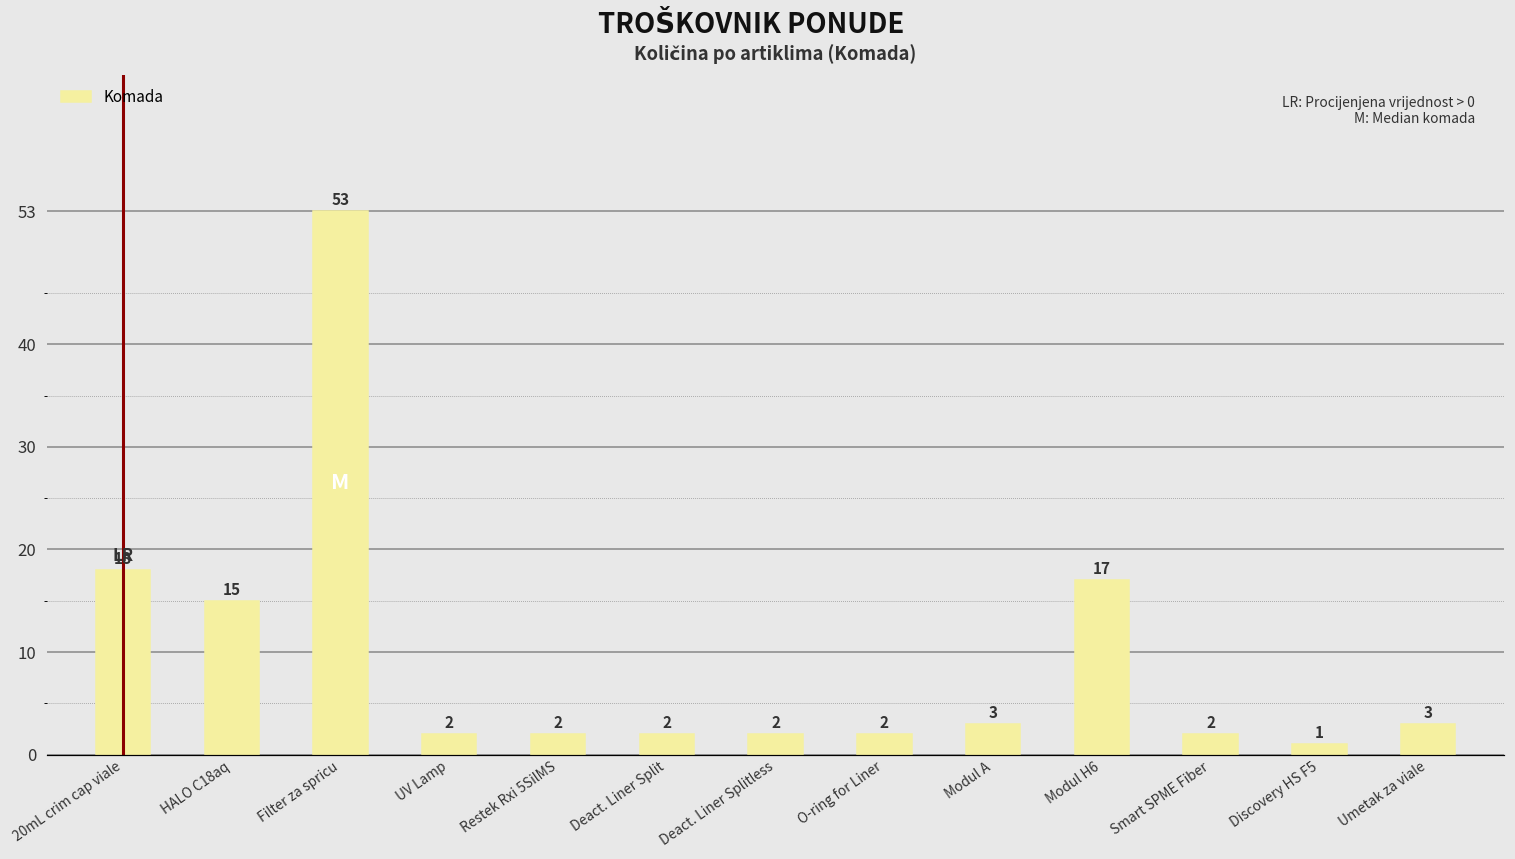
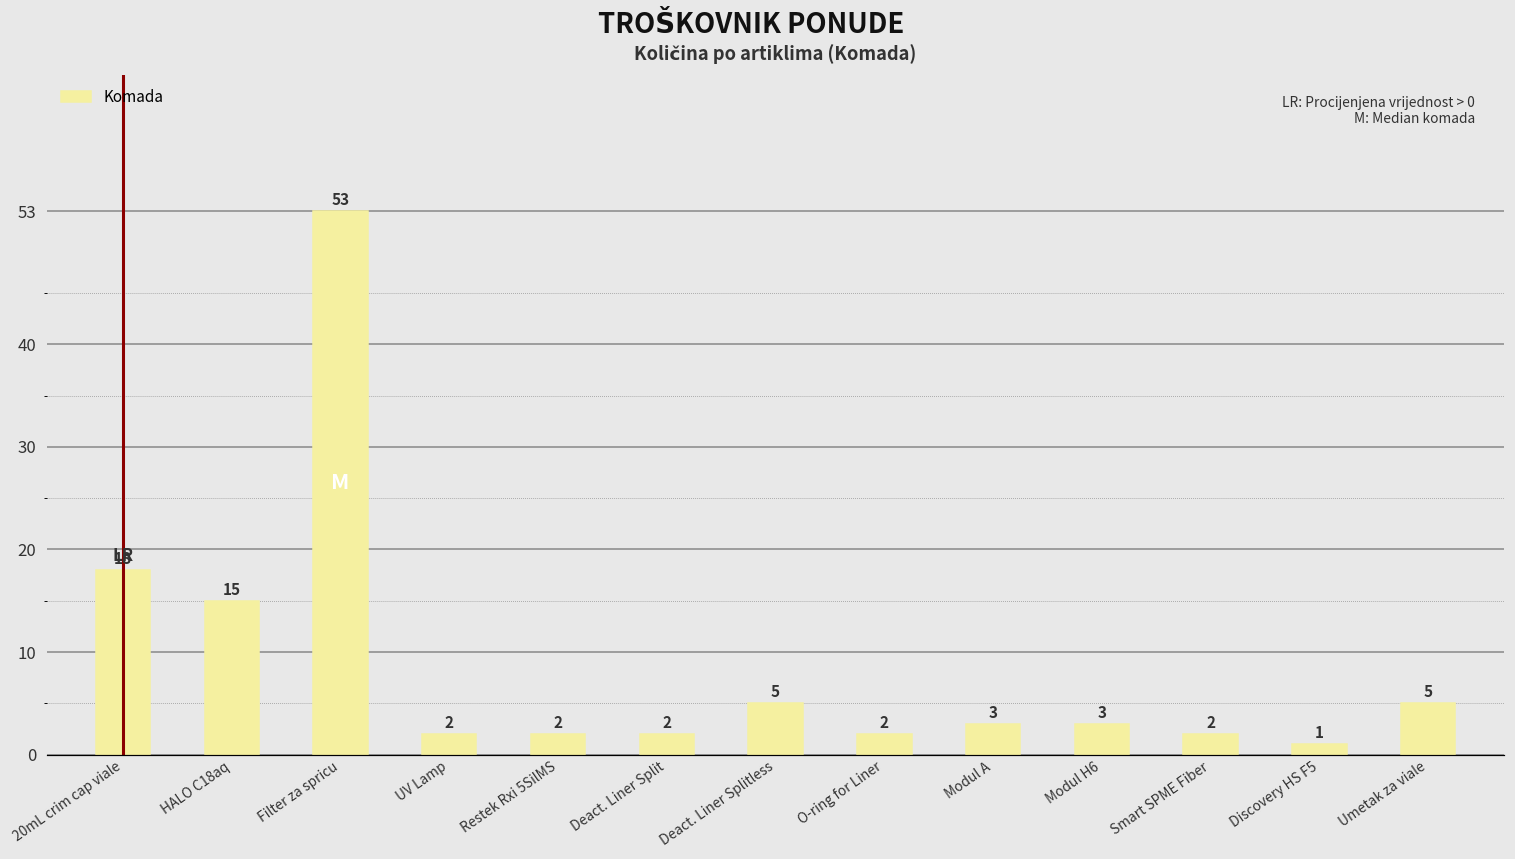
  {
    "HALO C18aq": 15,
    "Filter za spricu": 53,
    "UV Lamp": 2,
    "Restek Rxi 5SilMS": 2,
    "Deact. Liner Split": 2,
-   "Deact. Liner Splitless": 2,
+   "Deact. Liner Splitless": 5,
    "O-ring for Liner": 2,
    "Modul A": 3,
-   "Modul H6": 17,
+   "Modul H6": 3,
    "Smart SPME Fiber": 2,
    "Discovery HS F5": 1,
-   "Umetak za viale": 3
+   "Umetak za viale": 5
  }
